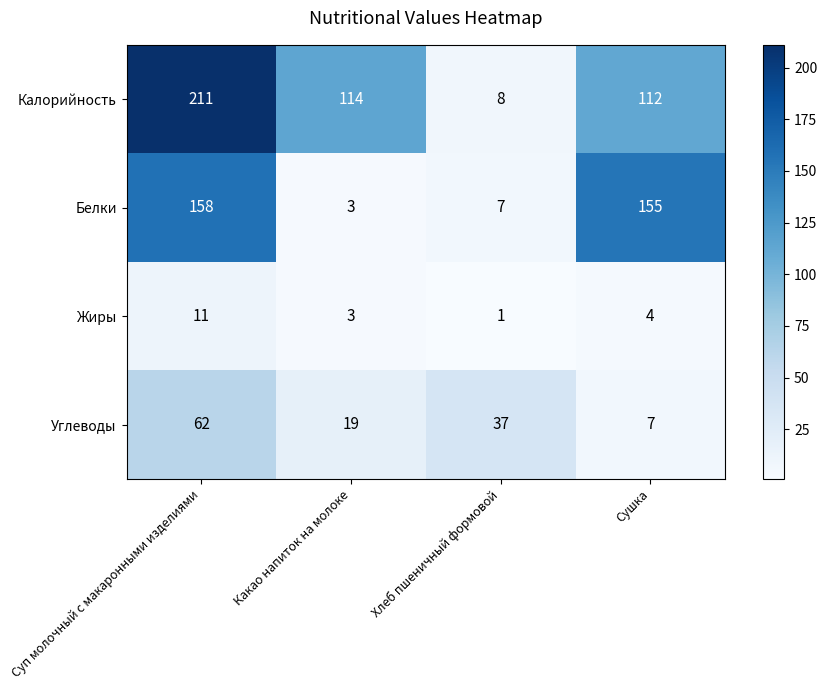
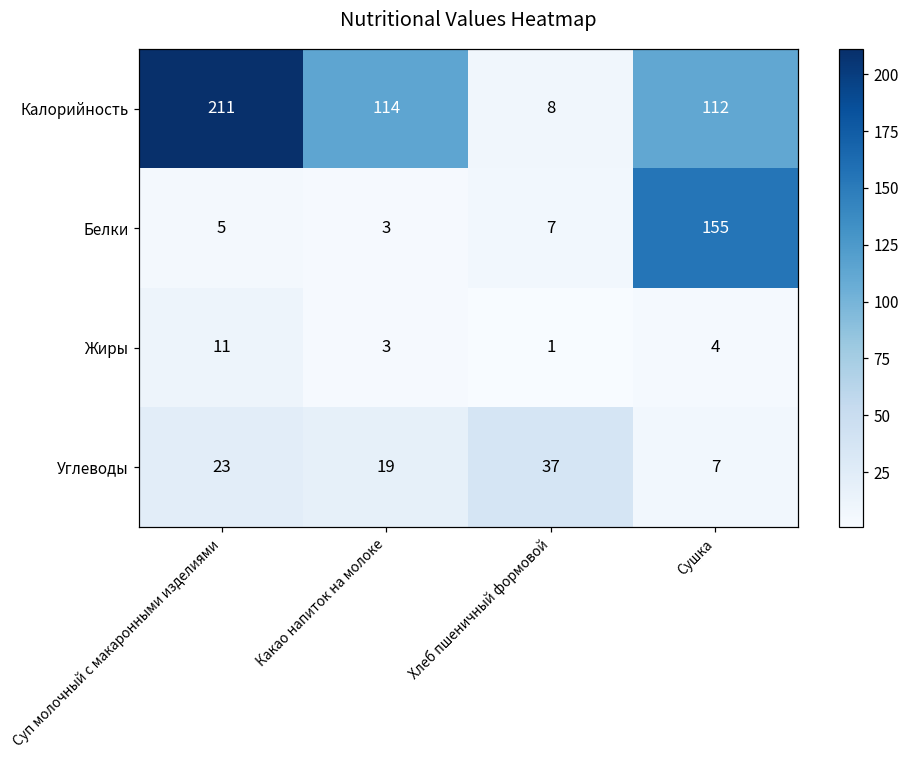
  {
    "Калорийность": {
      "Суп молочный с макаронными изделиями": 211,
      "Какао напиток на молоке": 114,
      "Хлеб пшеничный формовой": 8,
      "Сушка": 112
    },
    "Белки": {
-     "Суп молочный с макаронными изделиями": 158,
+     "Суп молочный с макаронными изделиями": 5,
      "Какао напиток на молоке": 3,
      "Хлеб пшеничный формовой": 7,
      "Сушка": 155
    },
    "Жиры": {
      "Суп молочный с макаронными изделиями": 11,
      "Какао напиток на молоке": 3,
      "Хлеб пшеничный формовой": 1,
      "Сушка": 4
    },
    "Углеводы": {
-     "Суп молочный с макаронными изделиями": 62,
+     "Суп молочный с макаронными изделиями": 23,
      "Какао напиток на молоке": 19,
      "Хлеб пшеничный формовой": 37,
      "Сушка": 7
    }
  }
